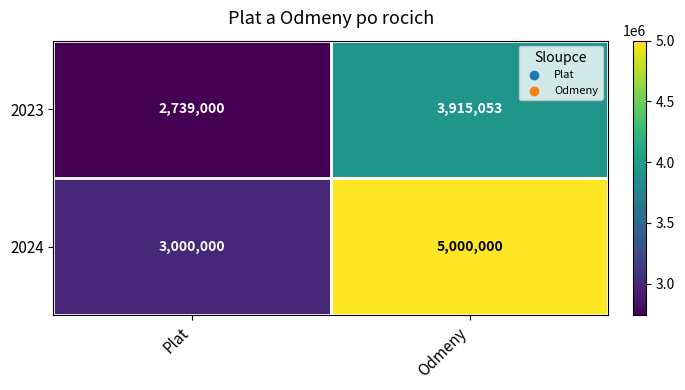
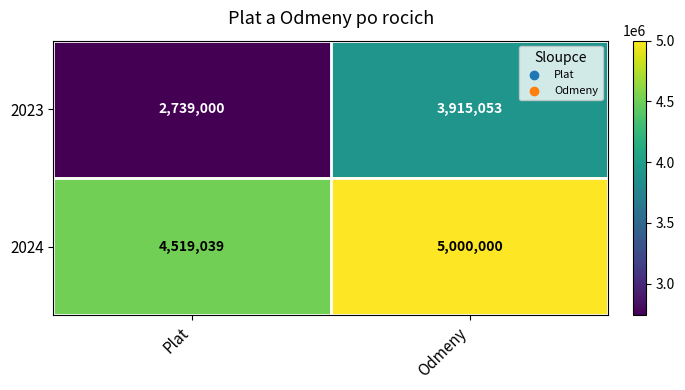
  {
    "2023": {
      "Plat": "2,739,000",
      "Odmeny": "3,915,053"
    },
    "2024": {
-     "Plat": "3,000,000",
+     "Plat": "4,519,039",
      "Odmeny": "5,000,000"
    }
  }
